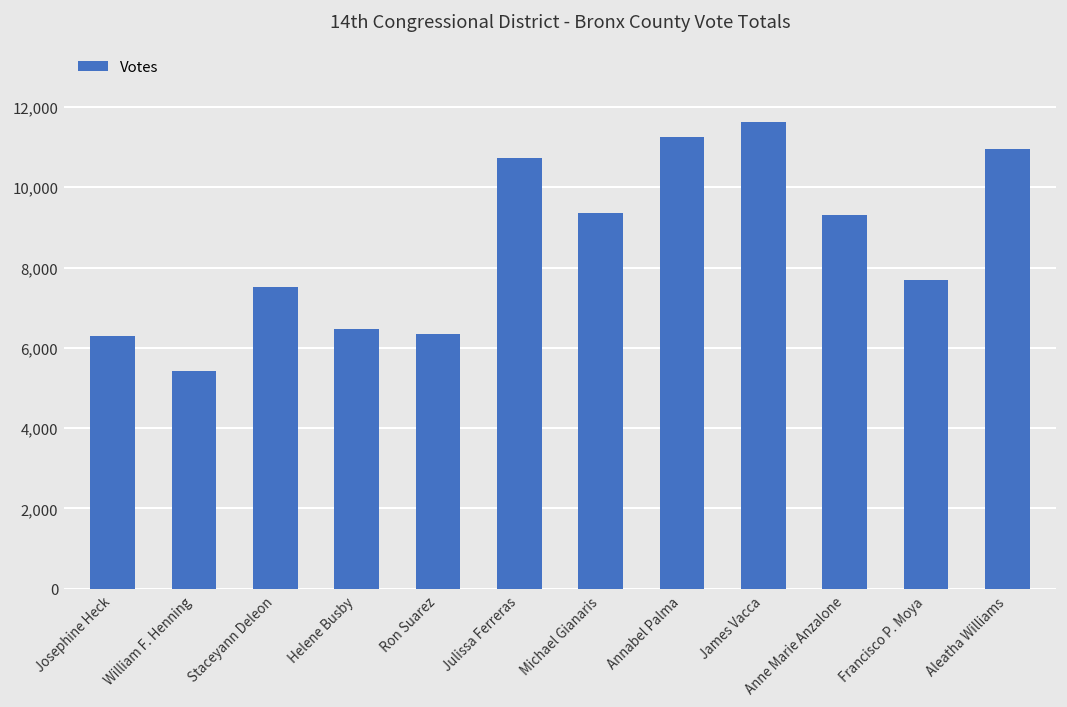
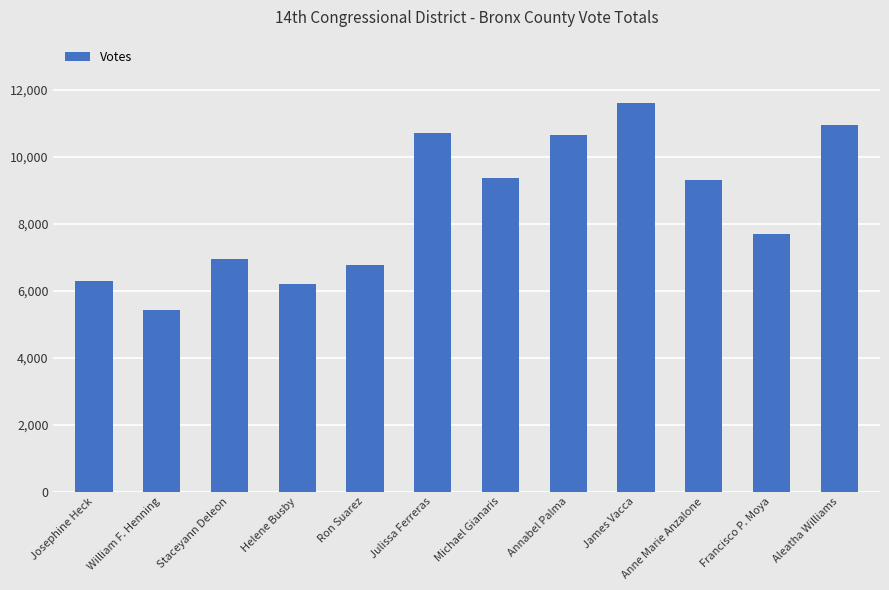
  {
    "Josephine Heck": "6,300",
    "William F. Henning": "5,400",
-   "Staceyann Deleon": "7,500",
-   "Helene Busby": "6,500",
-   "Ron Suarez": "6,300",
+   "Staceyann Deleon": "6,900",
+   "Helene Busby": "6,200",
+   "Ron Suarez": "6,800",
    "Julissa Ferreras": "10,700",
    "Michael Gianaris": "9,400",
-   "Annabel Palma": "11,200",
+   "Annabel Palma": "10,600",
    "James Vacca": "11,600",
    "Anne Marie Anzalone": "9,300",
    "Francisco P. Moya": "7,700",
    "Aleatha Williams": "10,900"
  }
